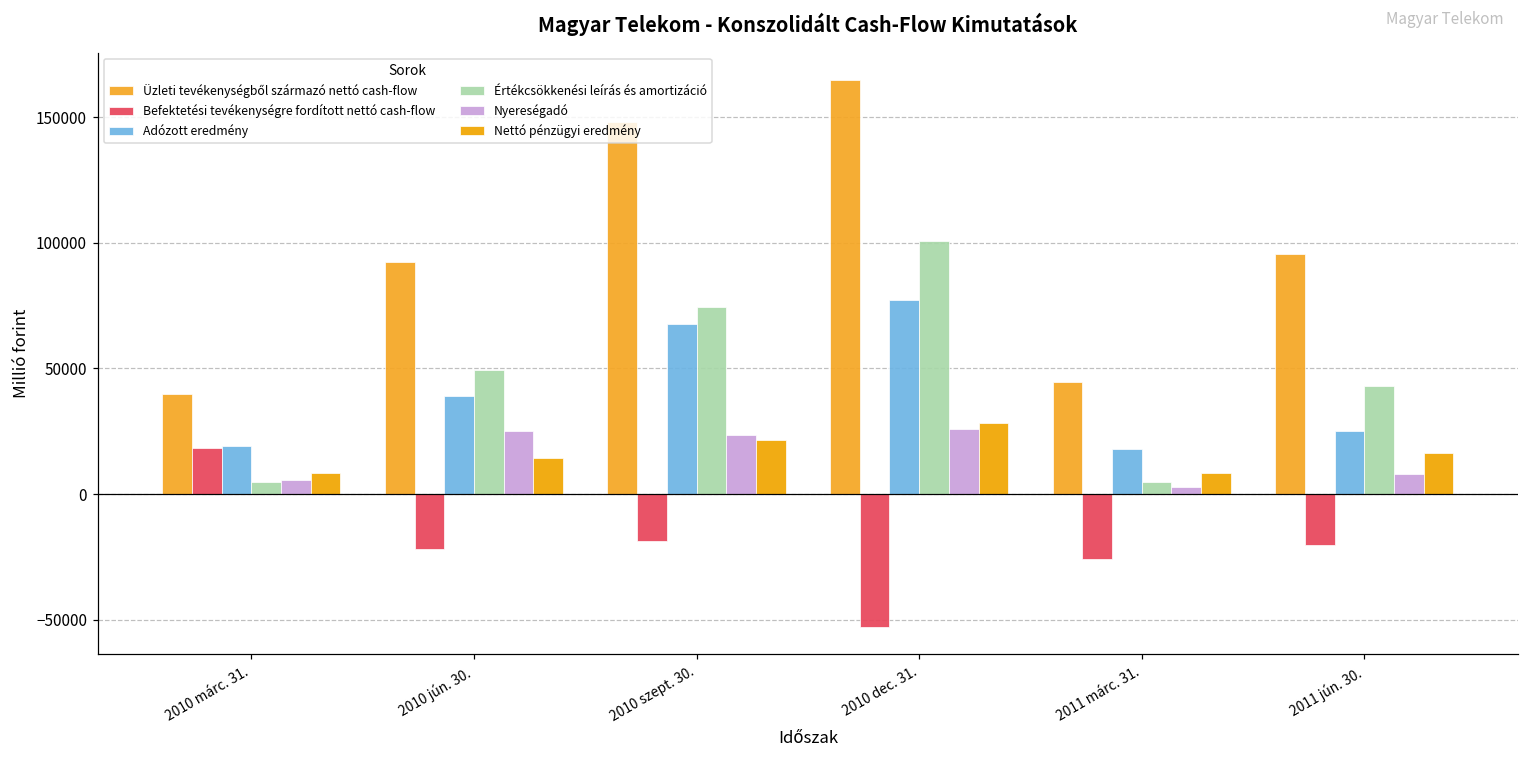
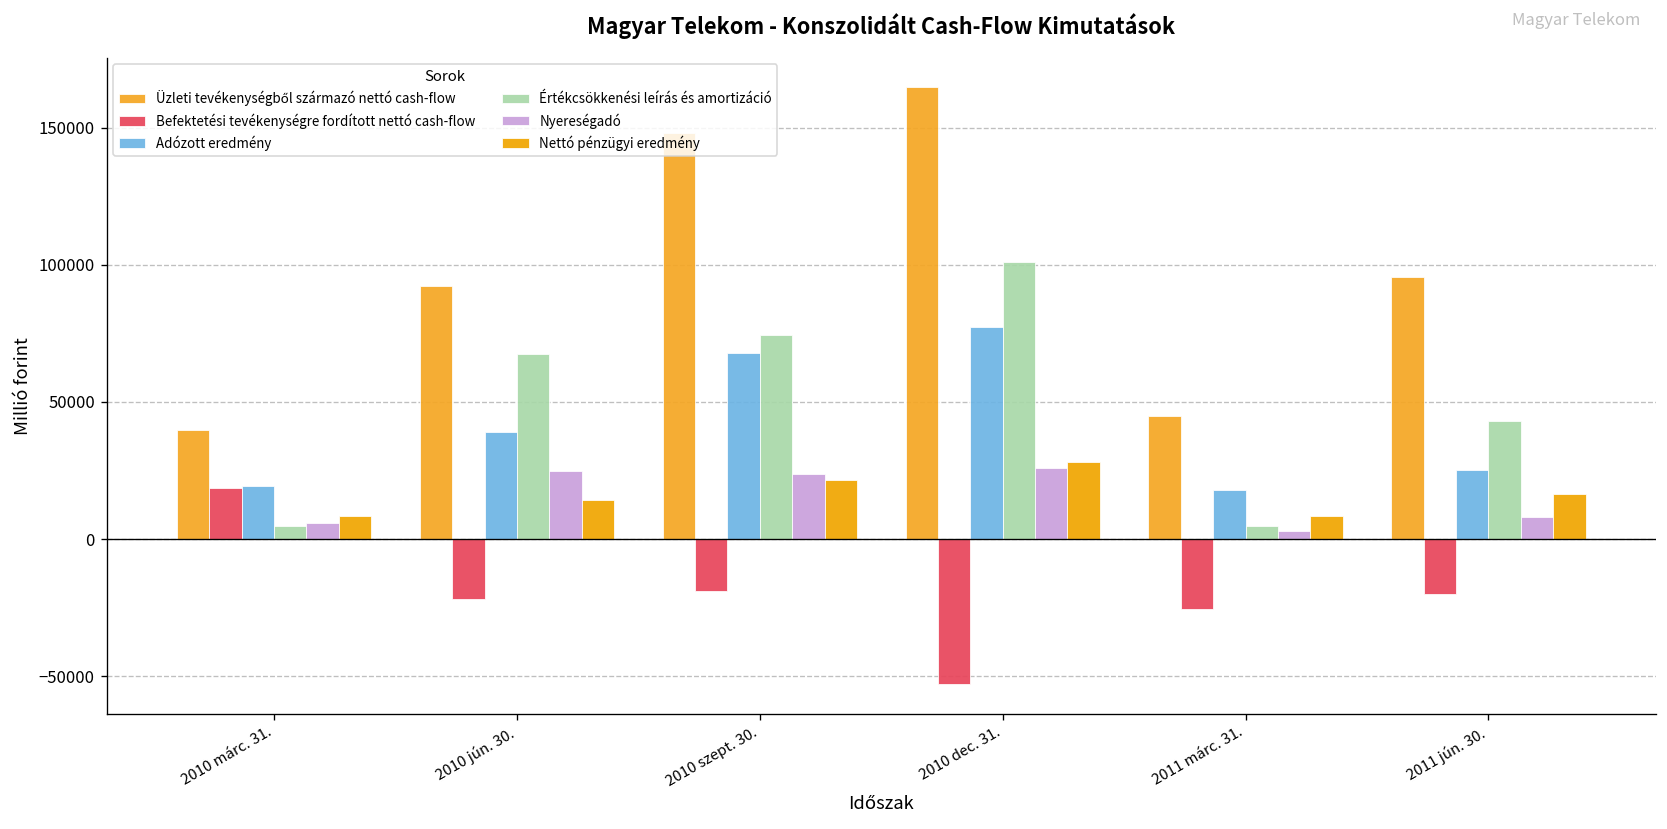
  {
    "Befektetési tevékenységre fordított nettó cash-flow": {
      "2010 márc. 31.": 18000,
      "2010 jún. 30.": -22000,
      "2010 szept. 30.": -19000,
      "2010 dec. 31.": -53000,
      "2011 márc. 31.": -26000,
      "2011 jún. 30.": -20000
    },
    "Adózott eredmény": {
      "2010 márc. 31.": 19000,
      "2010 jún. 30.": 39000,
      "2010 szept. 30.": 68000,
      "2010 dec. 31.": 77000,
      "2011 márc. 31.": 18000,
      "2011 jún. 30.": 25000
    },
    "Értékcsökkenési leírás és amortizáció": {
      "2010 márc. 31.": 5000,
-     "2010 jún. 30.": 49000,
+     "2010 jún. 30.": 67000,
      "2010 szept. 30.": 74000,
      "2010 dec. 31.": 101000,
      "2011 márc. 31.": 5000,
      "2011 jún. 30.": 43000
    },
    "Nyereségadó": {
      "2010 márc. 31.": 6000,
      "2010 jún. 30.": 25000,
      "2010 szept. 30.": 24000,
      "2010 dec. 31.": 26000,
      "2011 márc. 31.": 3000,
      "2011 jún. 30.": 8000
    }
  }
